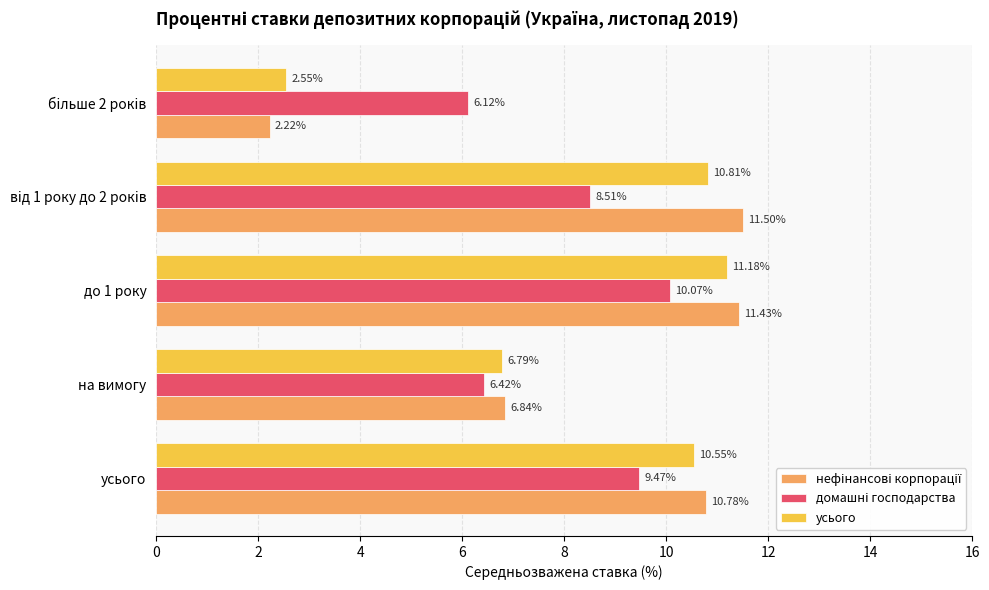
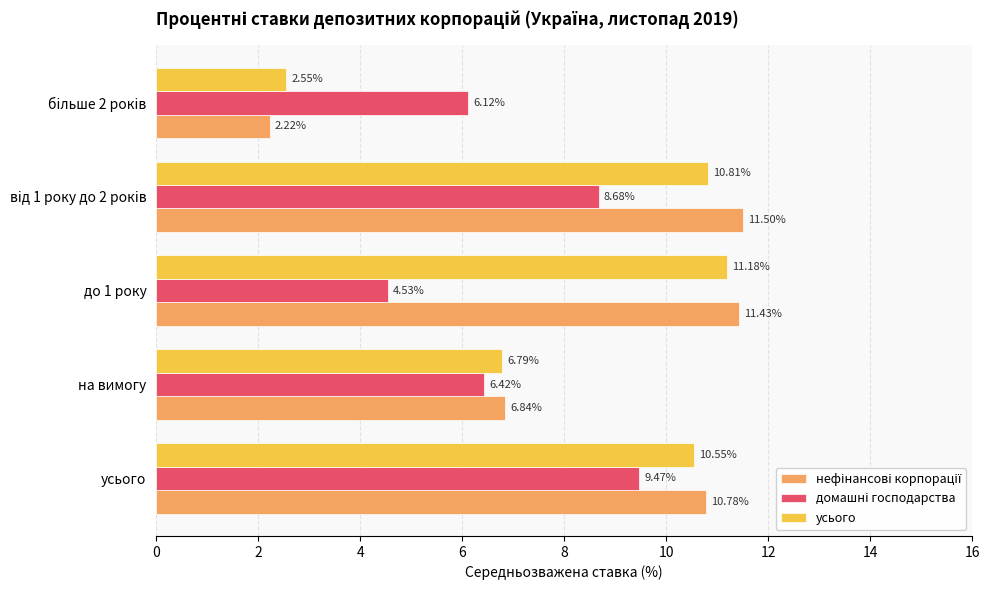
  {
    "домашні господарства": {
      "більше 2 років": "6.12%",
-     "від 1 року до 2 років": "8.51%",
-     "до 1 року": "10.07%",
+     "від 1 року до 2 років": "8.68%",
+     "до 1 року": "4.53%",
      "на вимогу": "6.42%",
      "усього": "9.47%"
    }
  }
